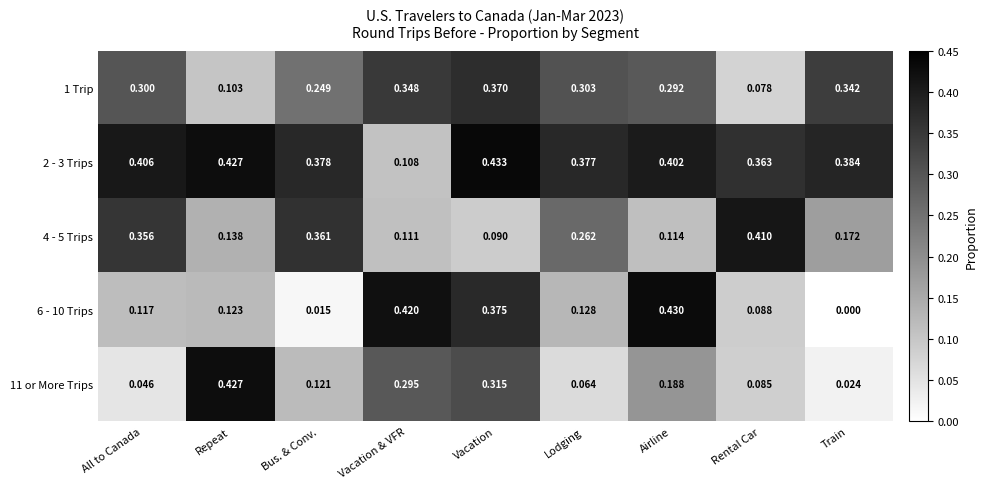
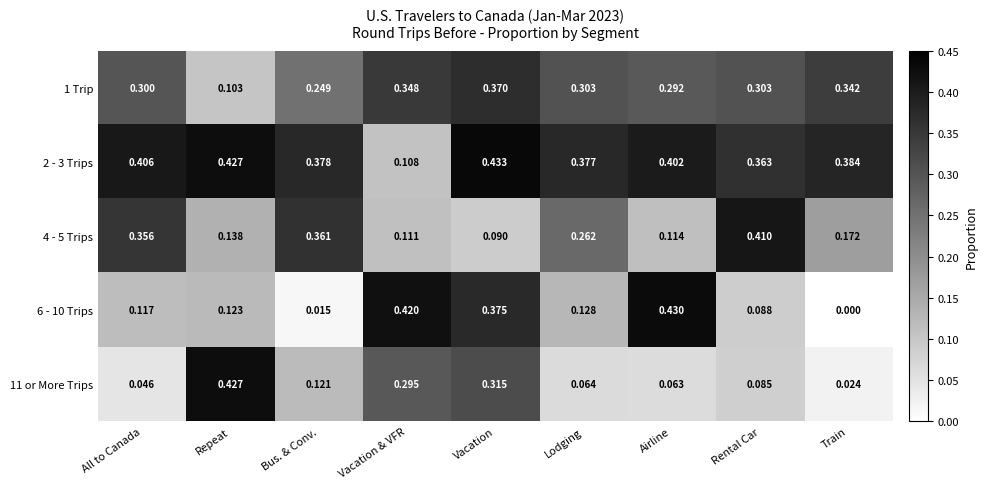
  {
    "1 Trip": {
      "All to Canada": 0.300,
      "Repeat": 0.103,
      "Bus. & Conv.": 0.249,
      "Vacation & VFR": 0.348,
      "Vacation": 0.370,
      "Lodging": 0.303,
      "Airline": 0.292,
-     "Rental Car": 0.078,
+     "Rental Car": 0.303,
      "Train": 0.342
    },
    "2 - 3 Trips": {
      "All to Canada": 0.406,
      "Repeat": 0.427,
      "Bus. & Conv.": 0.378,
      "Vacation & VFR": 0.108,
      "Vacation": 0.433,
      "Lodging": 0.377,
      "Airline": 0.402,
      "Rental Car": 0.363,
      "Train": 0.384
    },
    "4 - 5 Trips": {
      "All to Canada": 0.356,
      "Repeat": 0.138,
      "Bus. & Conv.": 0.361,
      "Vacation & VFR": 0.111,
      "Vacation": 0.090,
      "Lodging": 0.262,
      "Airline": 0.114,
      "Rental Car": 0.410,
      "Train": 0.172
    },
    "6 - 10 Trips": {
      "All to Canada": 0.117,
      "Repeat": 0.123,
      "Bus. & Conv.": 0.015,
      "Vacation & VFR": 0.420,
      "Vacation": 0.375,
      "Lodging": 0.128,
      "Airline": 0.430,
      "Rental Car": 0.088,
      "Train": 0.000
    },
    "11 or More Trips": {
      "All to Canada": 0.046,
      "Repeat": 0.427,
      "Bus. & Conv.": 0.121,
      "Vacation & VFR": 0.295,
      "Vacation": 0.315,
      "Lodging": 0.064,
-     "Airline": 0.188,
+     "Airline": 0.063,
      "Rental Car": 0.085,
      "Train": 0.024
    }
  }
